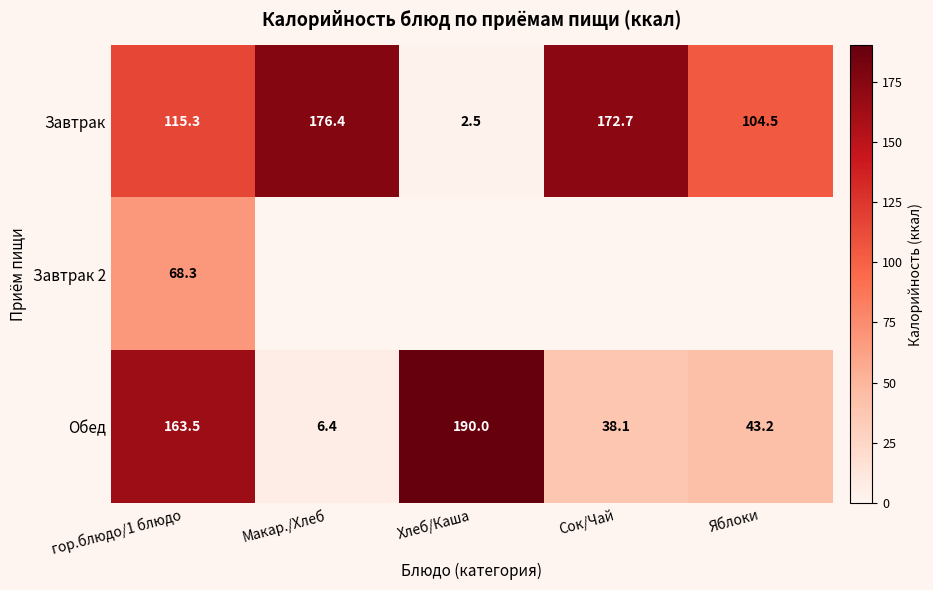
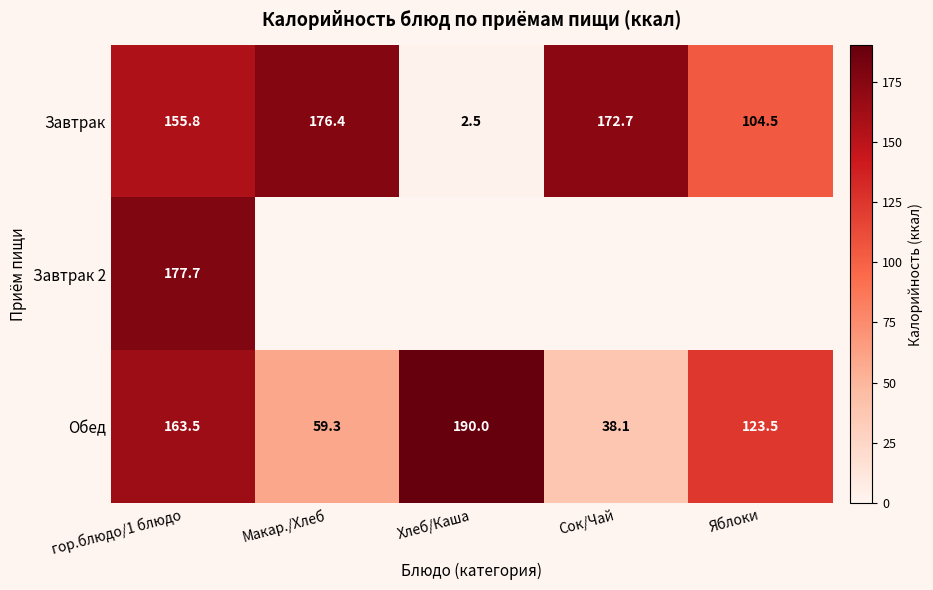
  {
    "Завтрак": {
-     "гор.блюдо/1 блюдо": 115.3,
+     "гор.блюдо/1 блюдо": 155.8,
      "Макар./Хлеб": 176.4,
      "Хлеб/Каша": 2.5,
      "Сок/Чай": 172.7,
      "Яблоки": 104.5
    },
    "Завтрак 2": {
-     "гор.блюдо/1 блюдо": 68.3
+     "гор.блюдо/1 блюдо": 177.7
    },
    "Обед": {
      "гор.блюдо/1 блюдо": 163.5,
-     "Макар./Хлеб": 6.4,
+     "Макар./Хлеб": 59.3,
      "Хлеб/Каша": 190.0,
      "Сок/Чай": 38.1,
-     "Яблоки": 43.2
+     "Яблоки": 123.5
    }
  }
